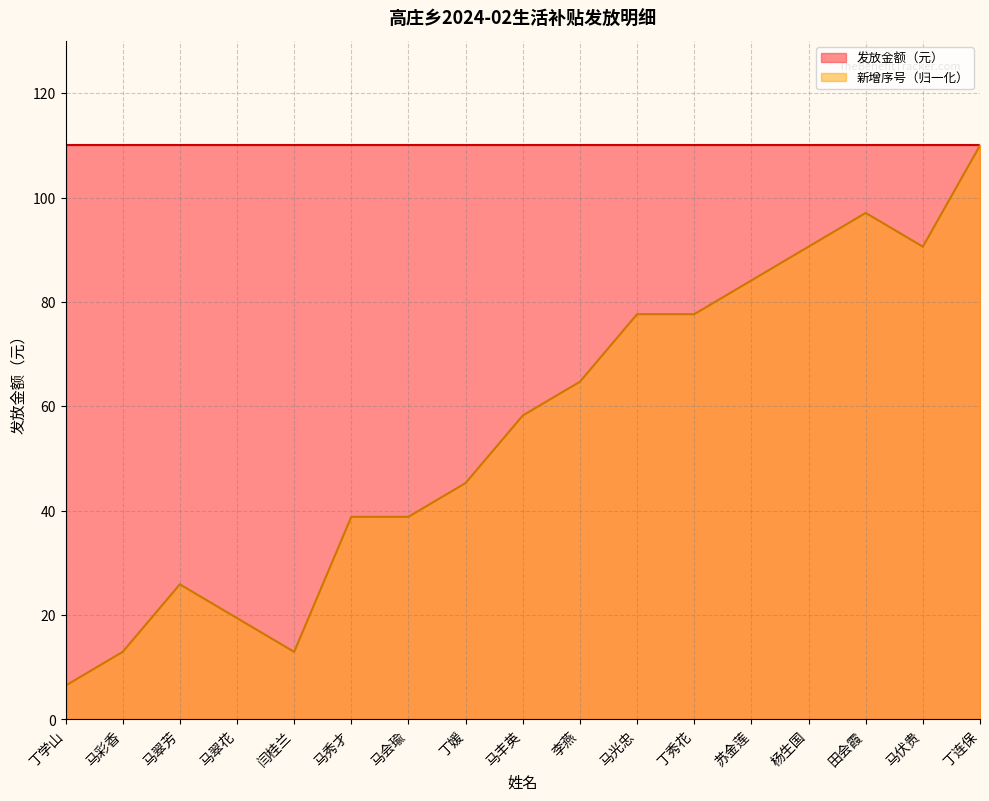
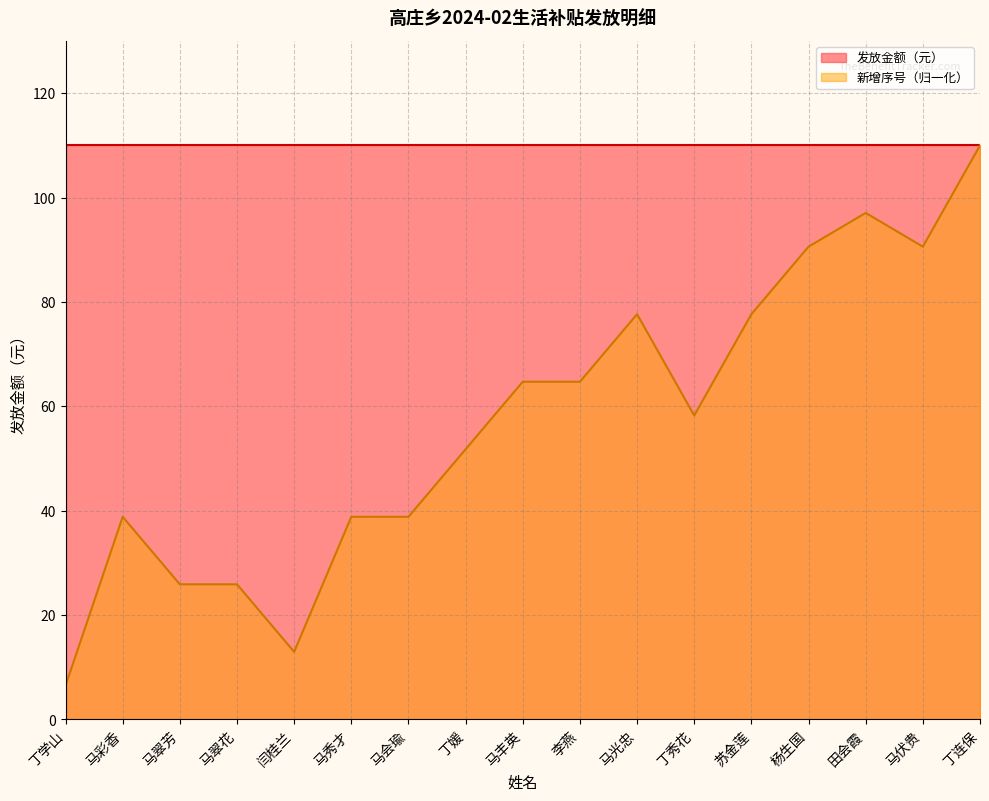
  {
    "发放金额（元）": {
      "丁学山": 110,
      "马彩香": 110,
      "马翠芳": 110,
      "马翠花": 110,
      "闫桂兰": 110,
      "马秀才": 110,
      "马会瑜": 110,
      "丁媛": 110,
      "马丰英": 110,
      "李燕": 110,
      "马光忠": 110,
      "丁秀花": 110,
      "苏金莲": 110,
      "杨生国": 110,
      "田会霞": 110,
      "马伏贵": 110
    },
    "新增序号（归一化）": {
      "丁学山": 6,
-     "马彩香": 13,
+     "马彩香": 39,
      "马翠芳": 26,
-     "马翠花": 19,
+     "马翠花": 26,
      "闫桂兰": 13,
      "马秀才": 39,
      "马会瑜": 39,
-     "丁媛": 45,
-     "马丰英": 58,
+     "丁媛": 52,
+     "马丰英": 65,
      "李燕": 65,
      "马光忠": 78,
-     "丁秀花": 78,
-     "苏金莲": 84,
+     "丁秀花": 58,
+     "苏金莲": 78,
      "杨生国": 91,
      "田会霞": 97,
      "马伏贵": 91
    }
  }
